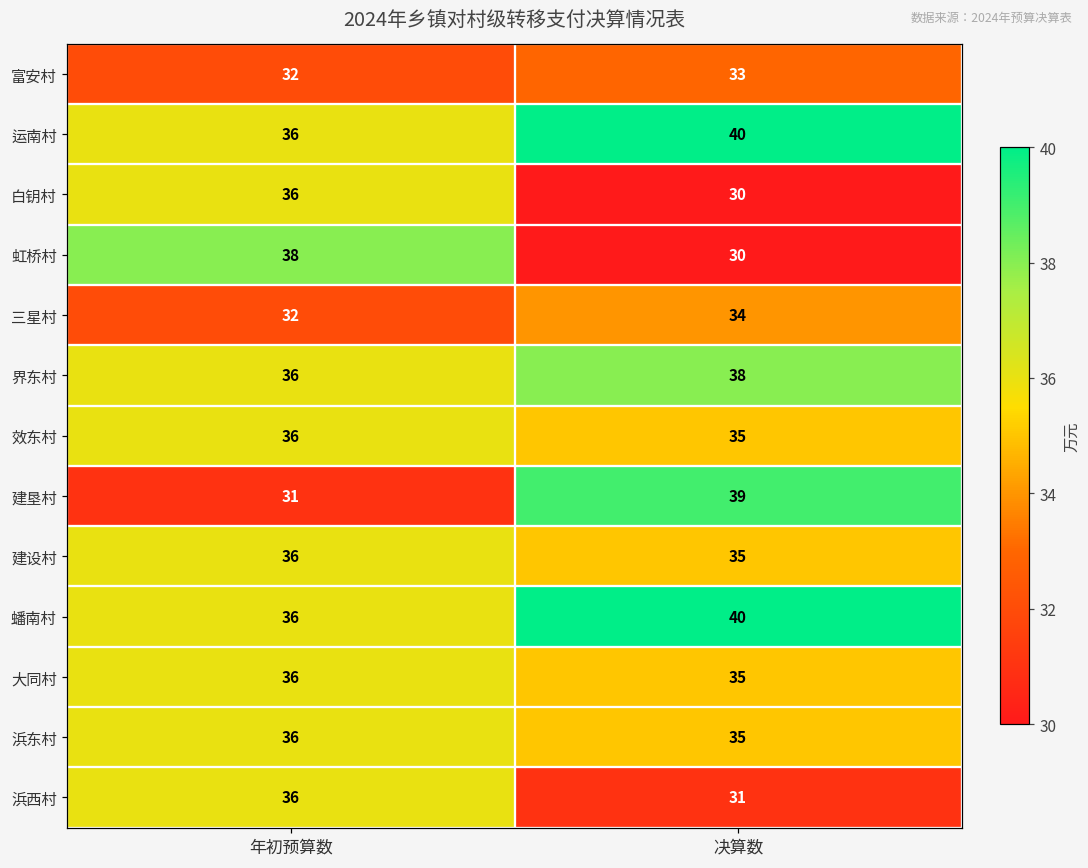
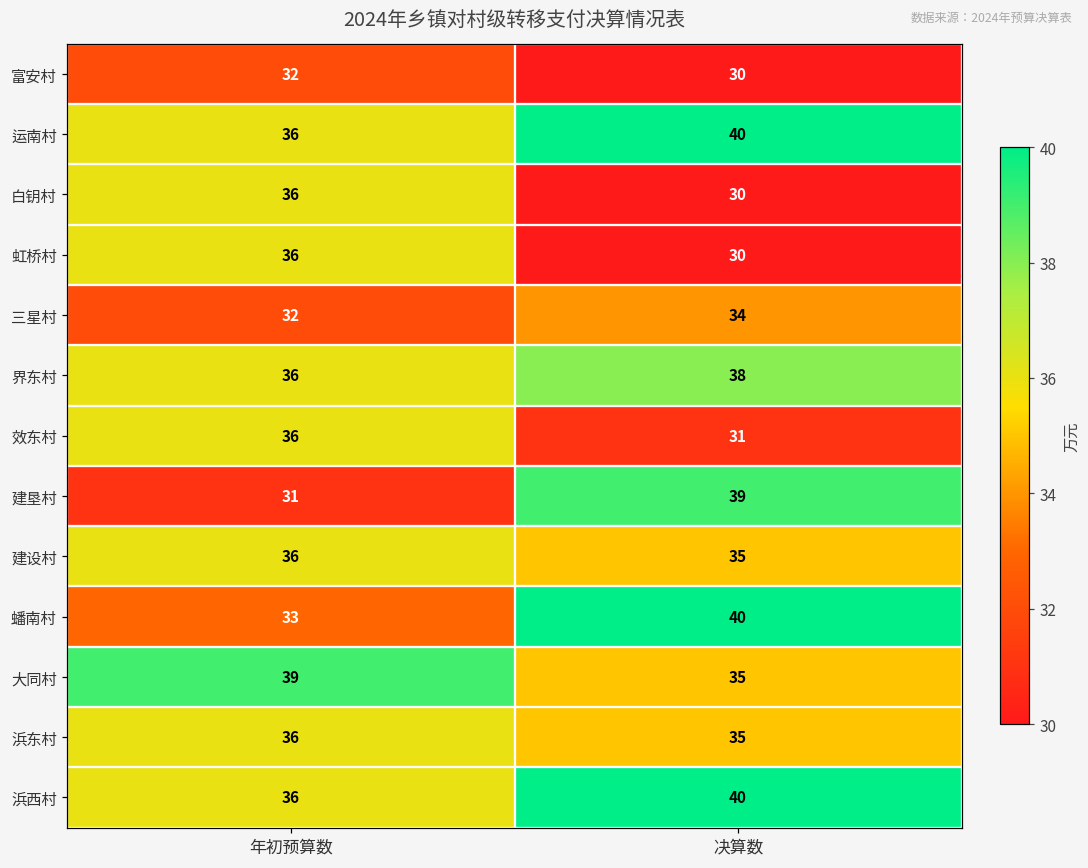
  {
    "富安村": {
      "年初预算数": 32,
-     "决算数": 33
+     "决算数": 30
    },
    "运南村": {
      "年初预算数": 36,
      "决算数": 40
    },
    "白钥村": {
      "年初预算数": 36,
      "决算数": 30
    },
    "虹桥村": {
-     "年初预算数": 38,
+     "年初预算数": 36,
      "决算数": 30
    },
    "三星村": {
      "年初预算数": 32,
      "决算数": 34
    },
    "界东村": {
      "年初预算数": 36,
      "决算数": 38
    },
    "效东村": {
      "年初预算数": 36,
-     "决算数": 35
+     "决算数": 31
    },
    "建垦村": {
      "年初预算数": 31,
      "决算数": 39
    },
    "建设村": {
      "年初预算数": 36,
      "决算数": 35
    },
    "蟠南村": {
-     "年初预算数": 36,
+     "年初预算数": 33,
      "决算数": 40
    },
    "大同村": {
-     "年初预算数": 36,
+     "年初预算数": 39,
      "决算数": 35
    },
    "浜东村": {
      "年初预算数": 36,
      "决算数": 35
    },
    "浜西村": {
      "年初预算数": 36,
-     "决算数": 31
+     "决算数": 40
    }
  }
